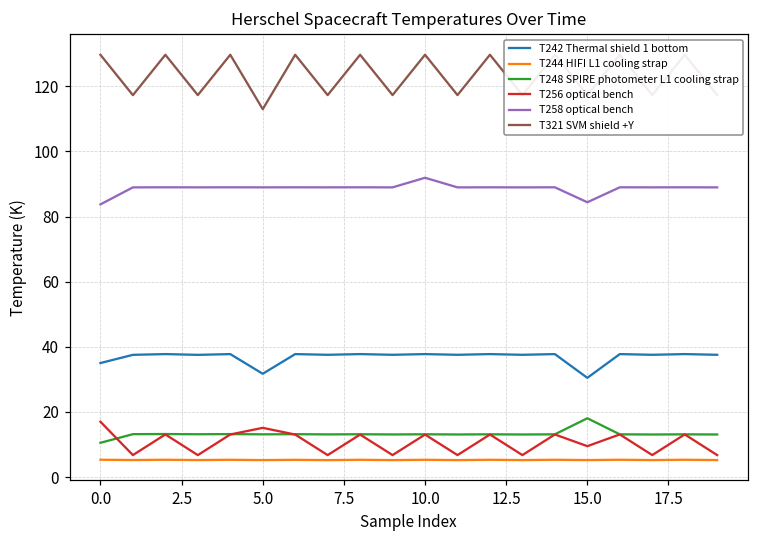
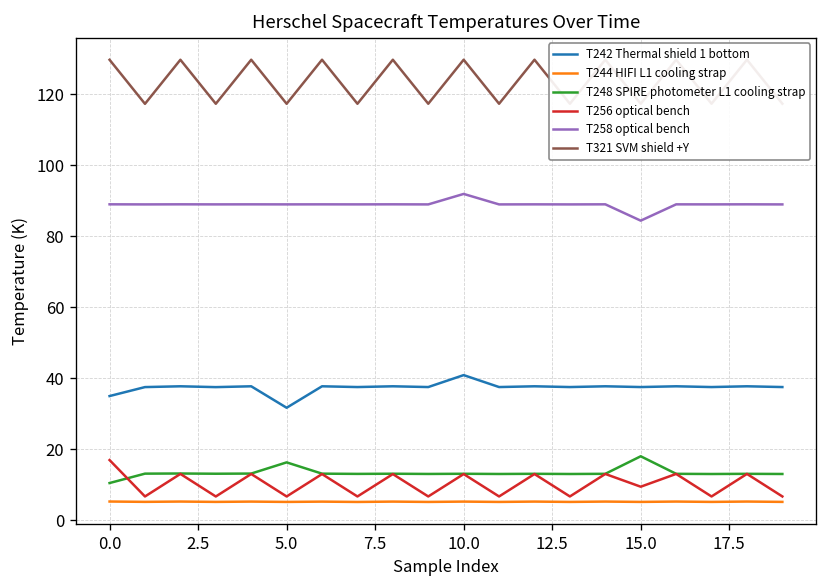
  {
    "T242 Thermal shield 1 bottom": {
      "0.0": 35,
      "5.0": 32,
-     "10.0": 38,
-     "15.0": 30
+     "10.0": 41,
+     "15.0": 38
    },
    "T244 HIFI L1 cooling strap": {
      "0.0": 5,
      "5.0": 5,
      "10.0": 5,
      "15.0": 5
    },
    "T248 SPIRE photometer L1 cooling strap": {
      "0.0": 11,
-     "5.0": 13,
+     "5.0": 16,
      "15.0": 18
    },
    "T256 optical bench": {
      "0.0": 17,
-     "5.0": 15,
+     "5.0": 7,
      "15.0": 10
    },
    "T258 optical bench": {
-     "0.0": 84,
+     "0.0": 89,
      "5.0": 89,
      "10.0": 92,
      "15.0": 84
    },
    "T321 SVM shield +Y": {
      "0.0": 130,
-     "5.0": 113,
+     "5.0": 117,
      "10.0": 130
    }
  }
